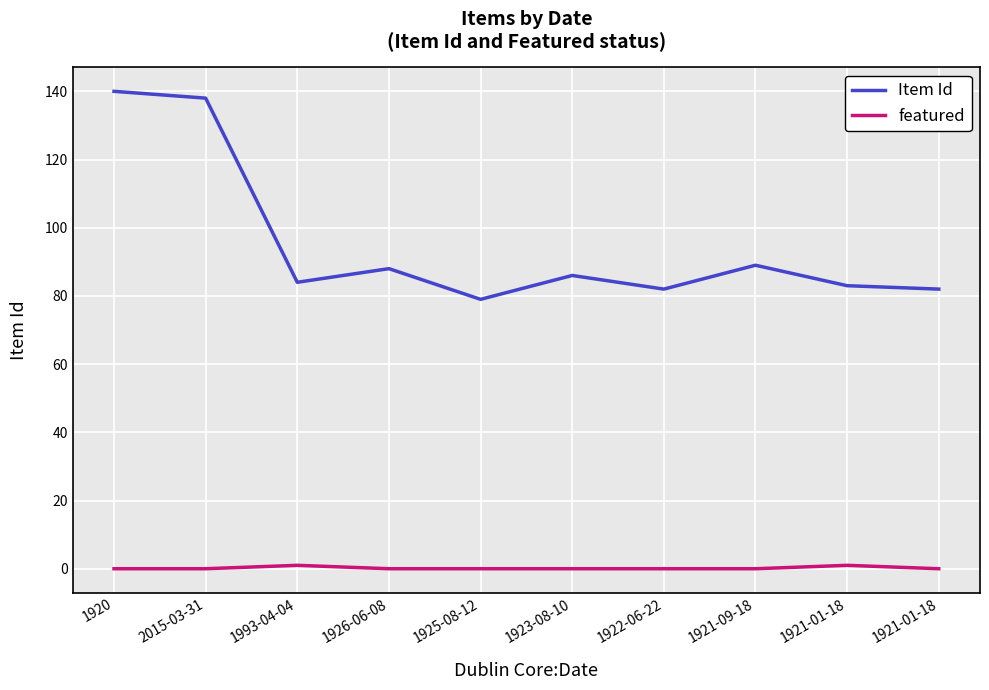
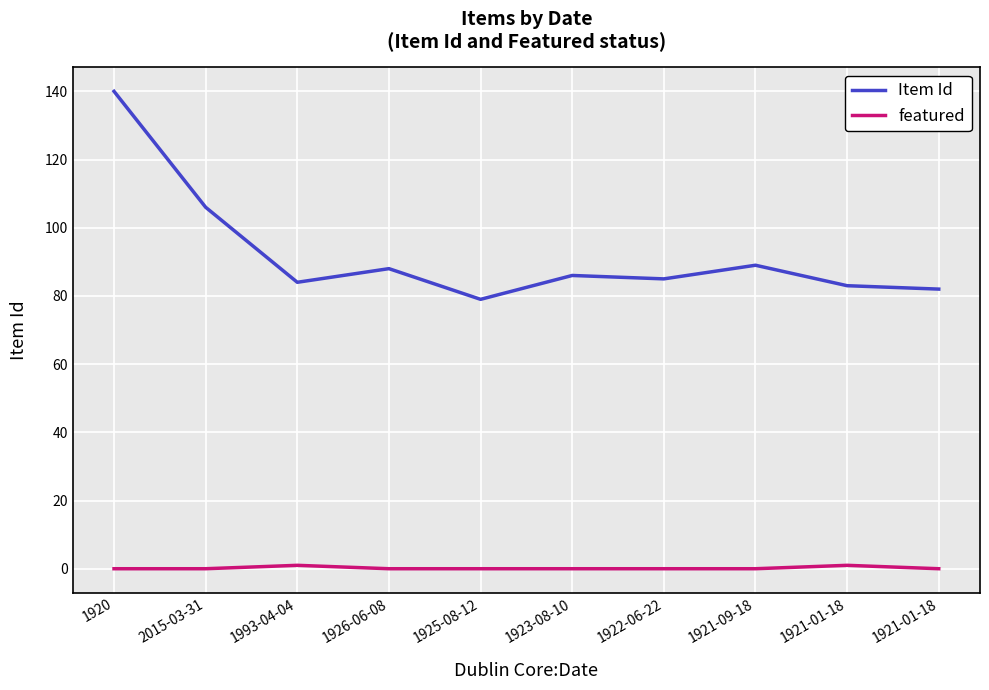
  {
    "Item Id": {
      "1920": 140,
-     "2015-03-31": 138,
+     "2015-03-31": 106,
      "1993-04-04": 84,
      "1926-06-08": 88,
      "1925-08-12": 79,
      "1923-08-10": 86,
-     "1922-06-22": 82,
+     "1922-06-22": 85,
      "1921-09-18": 89
    },
    "featured": {
      "1920": 0,
      "2015-03-31": 0,
      "1993-04-04": 1,
      "1926-06-08": 0,
      "1925-08-12": 0,
      "1923-08-10": 0,
      "1922-06-22": 0,
      "1921-09-18": 0
    }
  }
